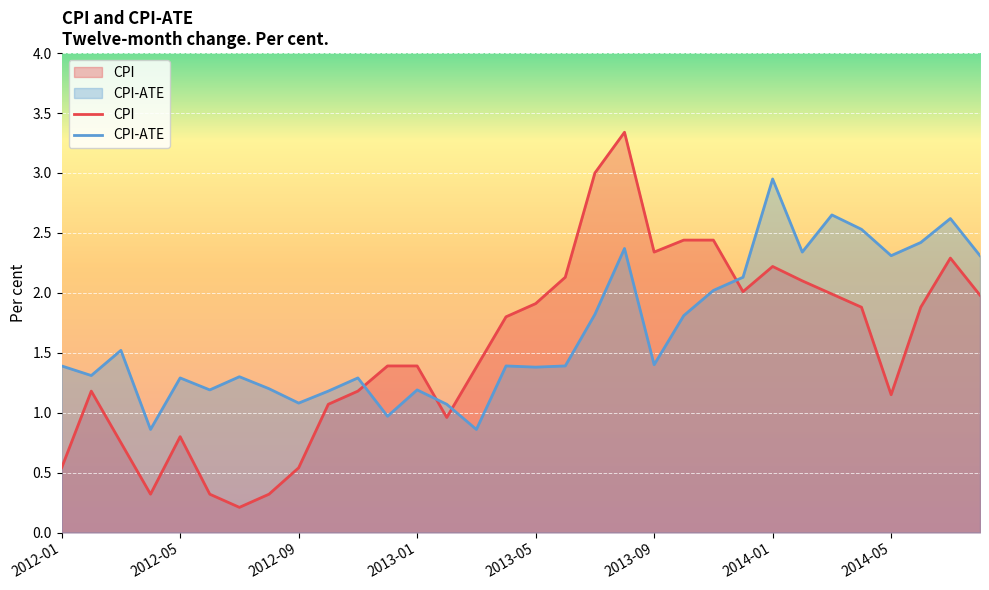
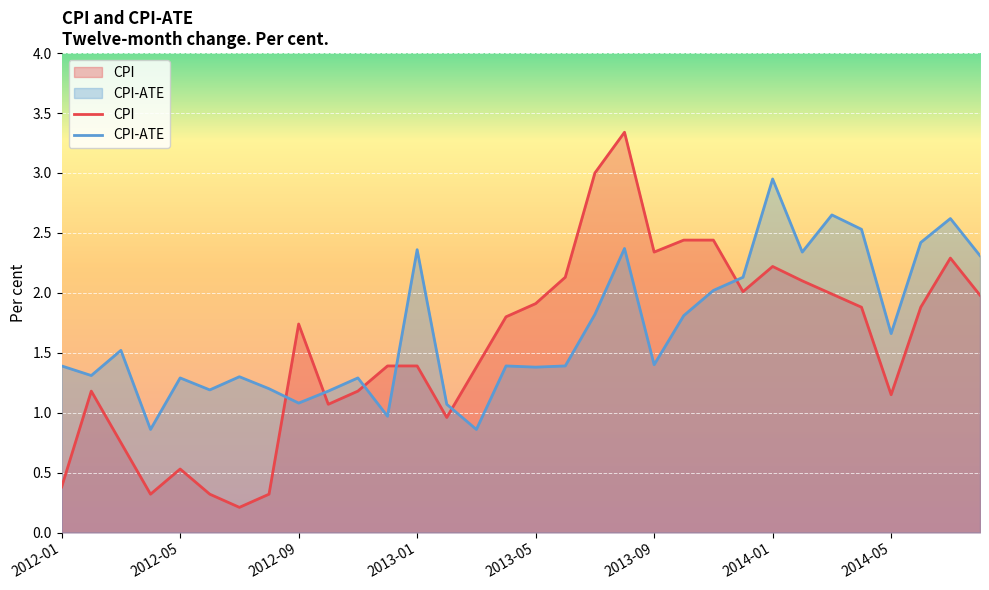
  {
    "CPI": {
-     "2012-01": 0.54,
-     "2012-05": 0.80,
-     "2012-09": 0.54,
+     "2012-01": 0.38,
+     "2012-05": 0.53,
+     "2012-09": 1.74,
      "2013-01": 1.39,
      "2013-05": 1.91,
      "2013-09": 2.34,
      "2014-01": 2.22,
      "2014-05": 1.15
    },
    "CPI-ATE": {
      "2012-01": 1.39,
      "2012-05": 1.29,
      "2012-09": 1.08,
-     "2013-01": 1.19,
+     "2013-01": 2.36,
      "2013-05": 1.38,
      "2013-09": 1.40,
      "2014-01": 2.95,
-     "2014-05": 2.31
+     "2014-05": 1.66
    }
  }
